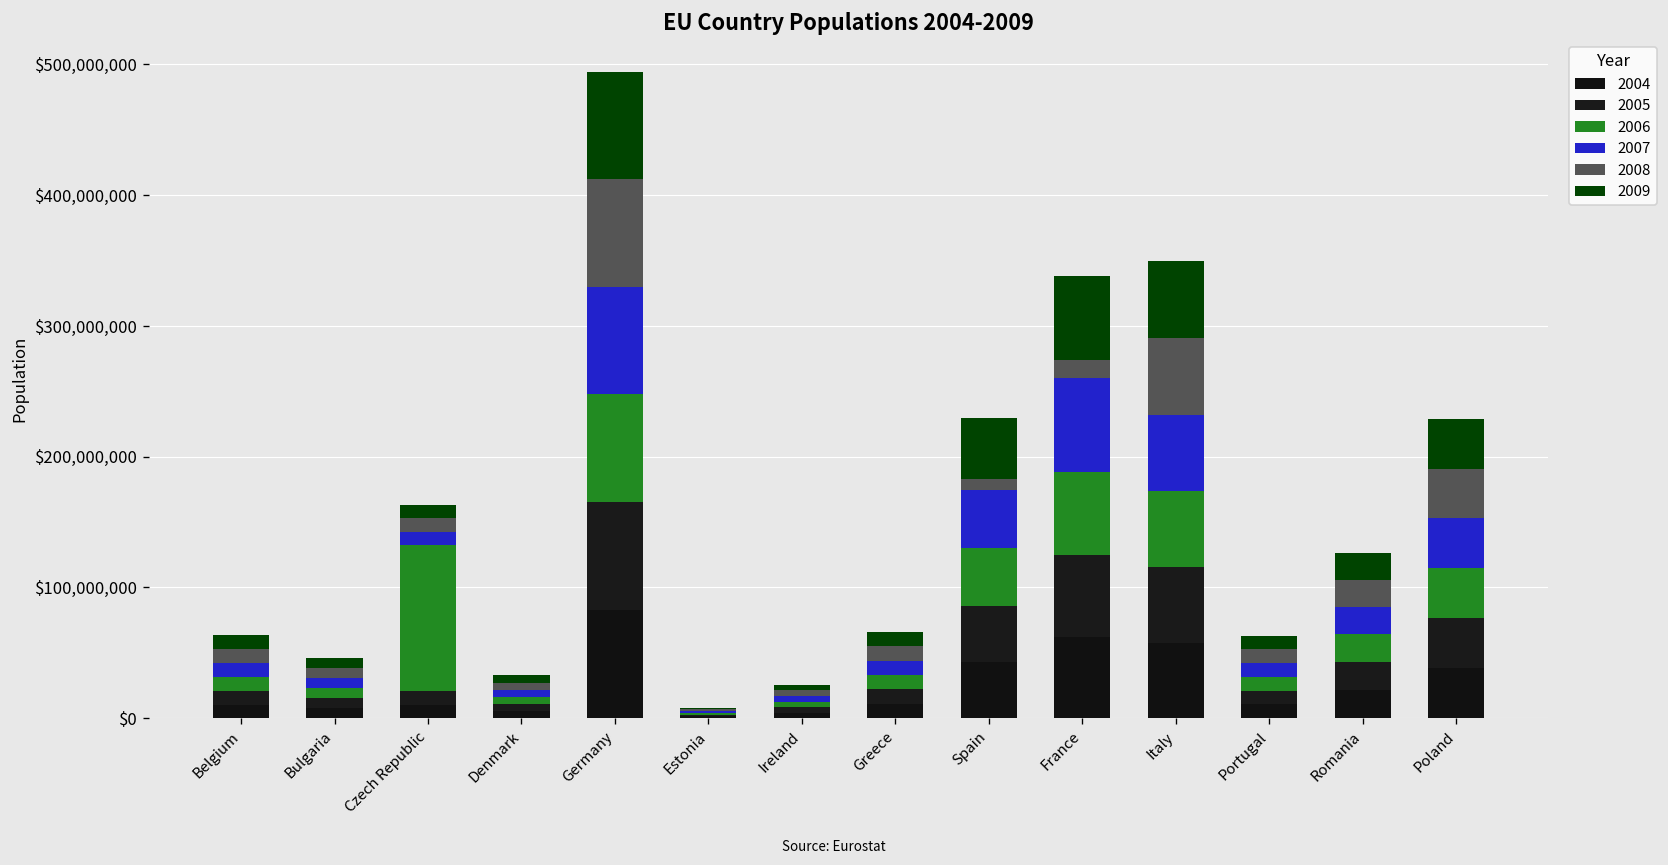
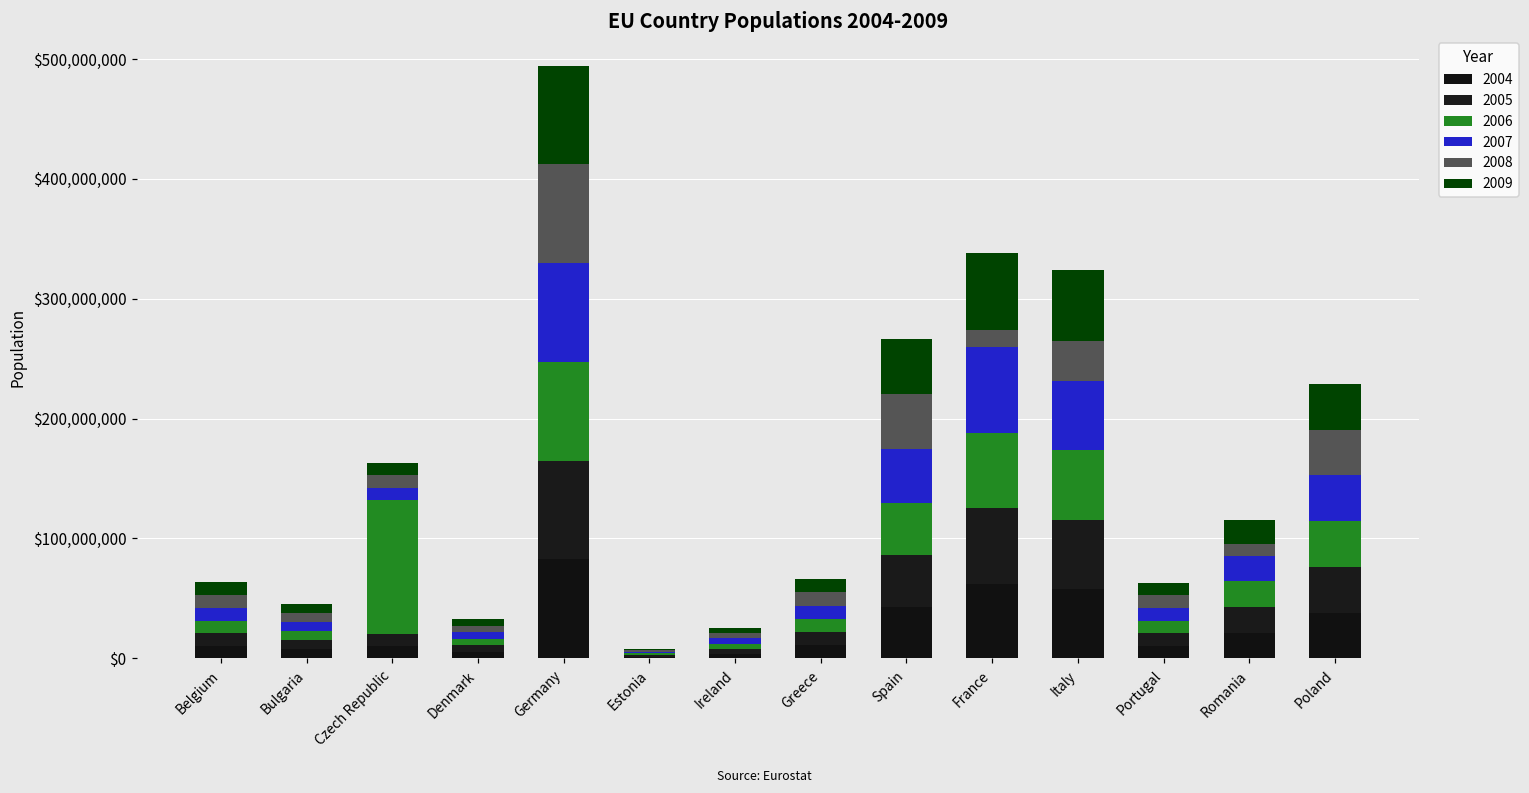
  {
    "2006": {
      "Belgium": "$11,000,000",
      "Bulgaria": "$8,000,000",
      "Czech Republic": "$112,000,000",
      "Denmark": "$5,000,000",
      "Germany": "$82,000,000",
      "Ireland": "$4,000,000",
      "Greece": "$11,000,000",
      "Spain": "$44,000,000",
      "France": "$63,000,000",
      "Italy": "$58,000,000",
      "Portugal": "$11,000,000",
      "Romania": "$21,000,000",
      "Poland": "$38,000,000"
    },
    "2007": {
      "Belgium": "$11,000,000",
      "Bulgaria": "$8,000,000",
      "Czech Republic": "$10,000,000",
      "Denmark": "$5,000,000",
      "Germany": "$82,000,000",
      "Ireland": "$4,000,000",
      "Greece": "$11,000,000",
      "Spain": "$45,000,000",
      "France": "$72,000,000",
      "Italy": "$58,000,000",
      "Portugal": "$11,000,000",
      "Romania": "$21,000,000",
      "Poland": "$38,000,000"
    },
    "2008": {
      "Belgium": "$11,000,000",
      "Bulgaria": "$8,000,000",
      "Czech Republic": "$10,000,000",
      "Denmark": "$5,000,000",
      "Germany": "$82,000,000",
      "Ireland": "$4,000,000",
      "Greece": "$11,000,000",
-     "Spain": "$8,000,000",
+     "Spain": "$46,000,000",
      "France": "$14,000,000",
-     "Italy": "$59,000,000",
+     "Italy": "$33,000,000",
      "Portugal": "$11,000,000",
-     "Romania": "$21,000,000",
+     "Romania": "$10,000,000",
      "Poland": "$38,000,000"
    }
  }
